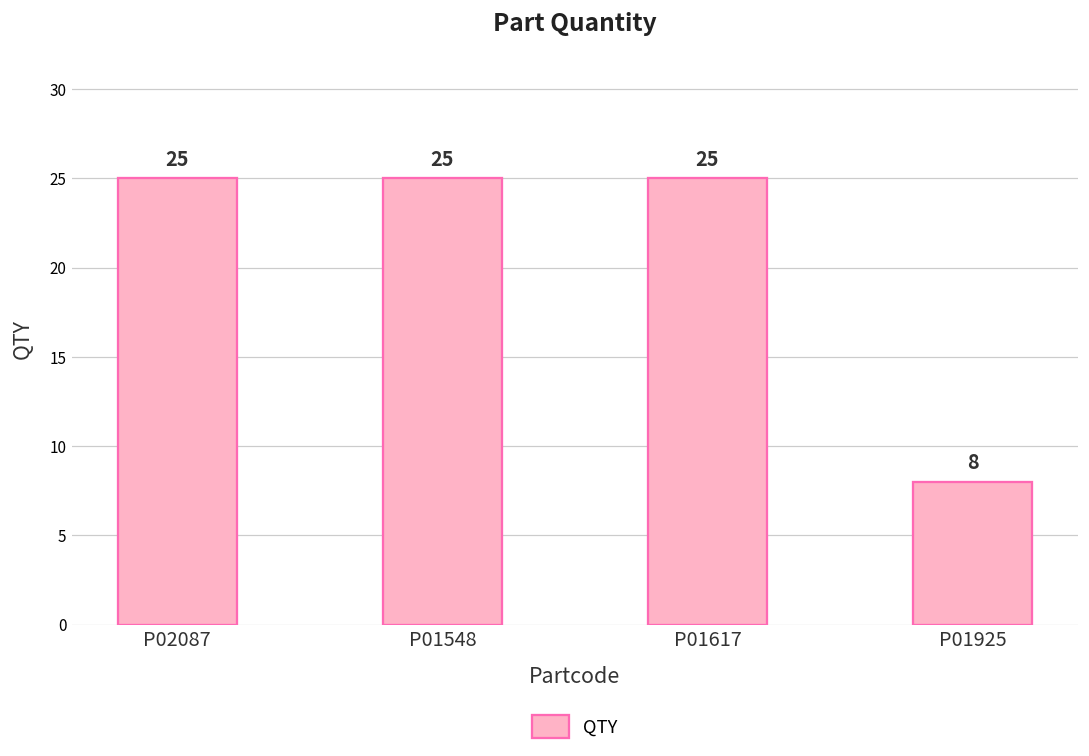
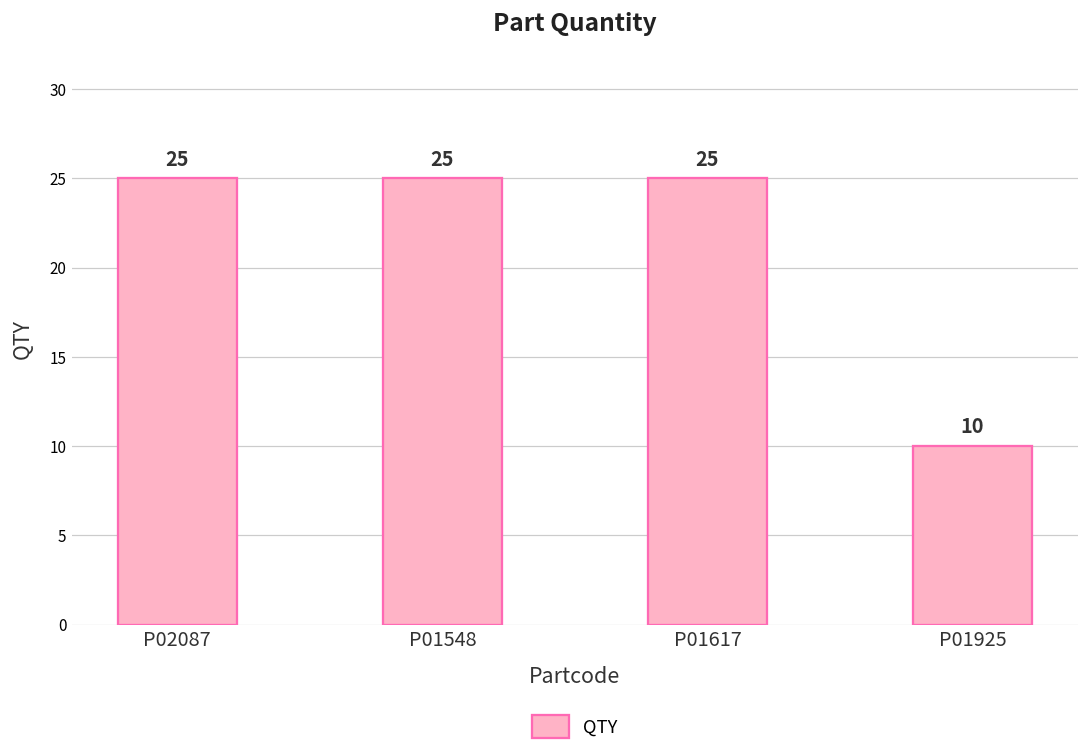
  {
    "P02087": 25,
    "P01548": 25,
    "P01617": 25,
-   "P01925": 8
+   "P01925": 10
  }
